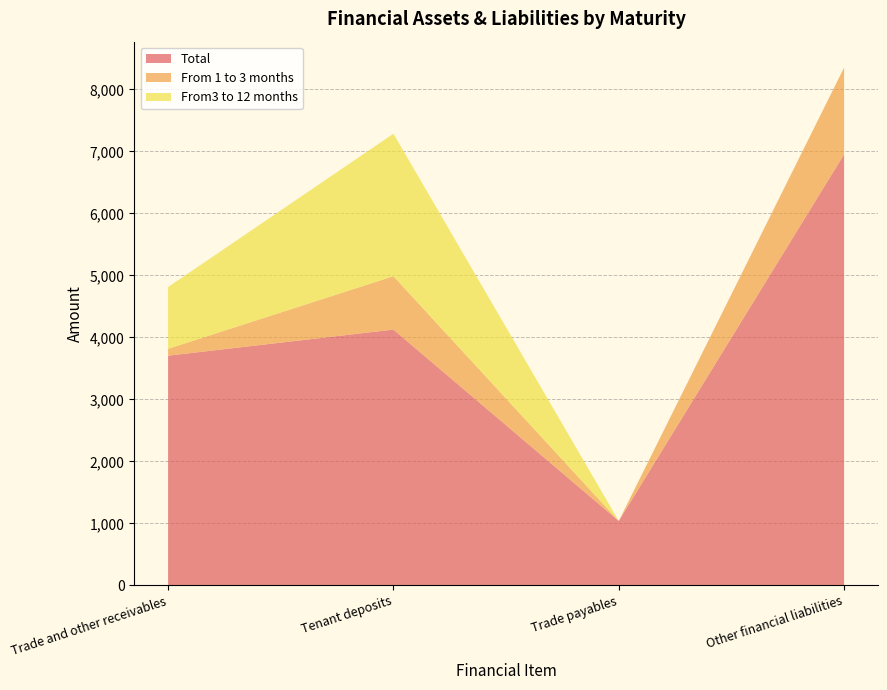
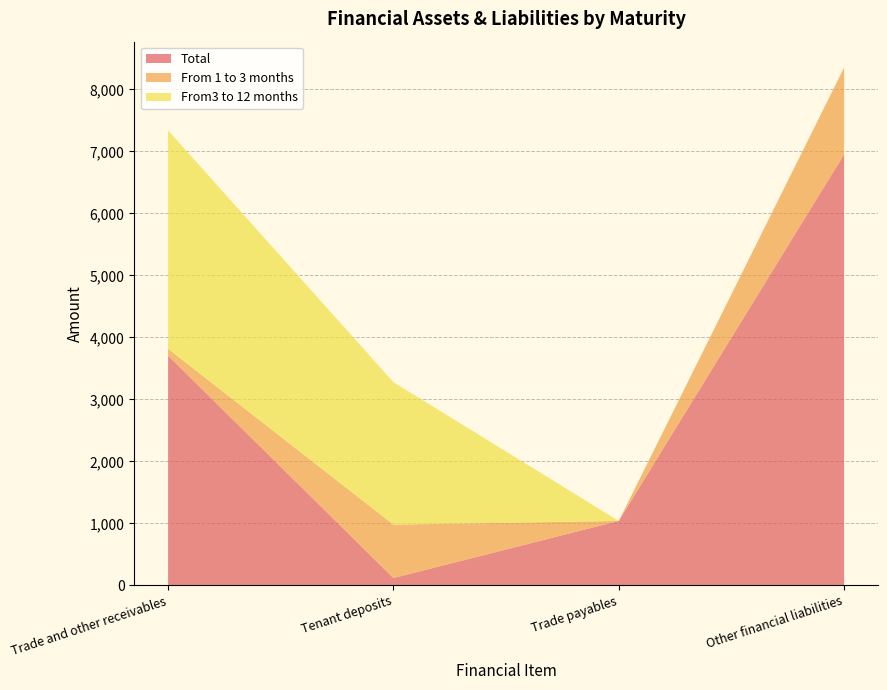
  {
    "Total": {
      "Trade and other receivables": "3,700",
-     "Tenant deposits": "4,100",
+     "Tenant deposits": "100",
      "Other financial liabilities": "7,000"
    },
    "From 1 to 3 months": {
      "Trade and other receivables": "100",
      "Tenant deposits": "900"
    },
    "From3 to 12 months": {
-     "Trade and other receivables": "1,000",
+     "Trade and other receivables": "3,500",
      "Tenant deposits": "2,300"
    }
  }
